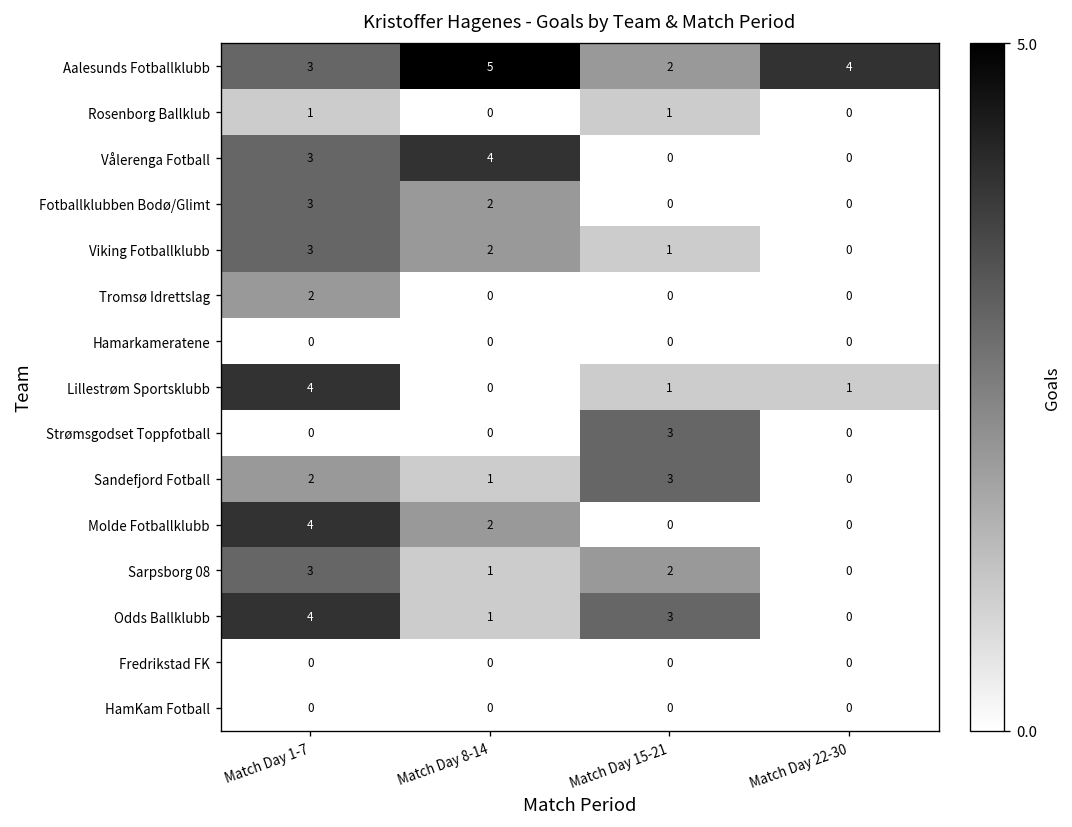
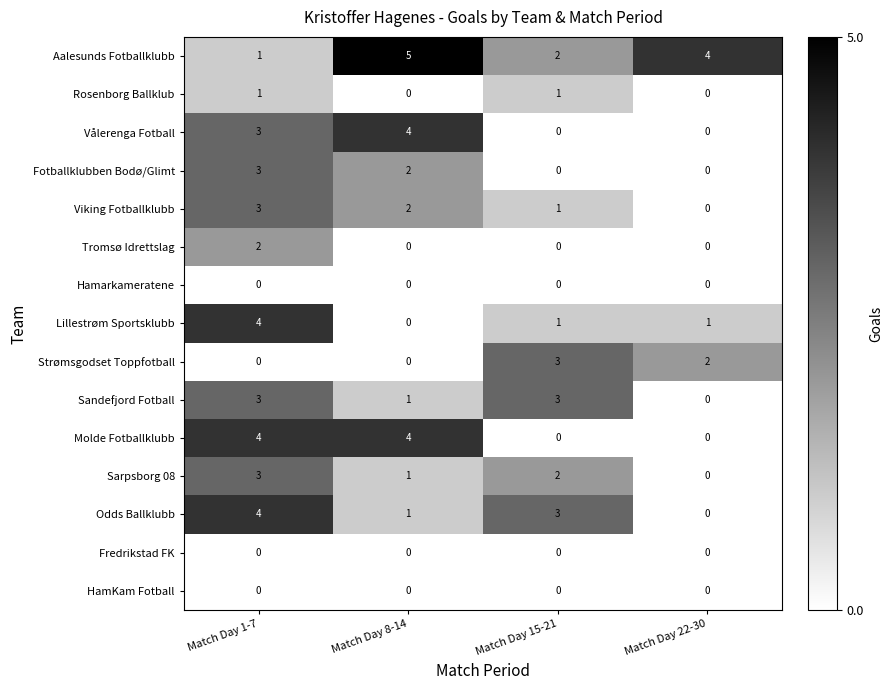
  {
    "Aalesunds Fotballklubb": {
-     "Match Day 1-7": 3,
+     "Match Day 1-7": 1,
      "Match Day 8-14": 5,
      "Match Day 15-21": 2,
      "Match Day 22-30": 4
    },
    "Rosenborg Ballklub": {
      "Match Day 1-7": 1,
      "Match Day 8-14": 0,
      "Match Day 15-21": 1,
      "Match Day 22-30": 0
    },
    "Vålerenga Fotball": {
      "Match Day 1-7": 3,
      "Match Day 8-14": 4,
      "Match Day 15-21": 0,
      "Match Day 22-30": 0
    },
    "Fotballklubben Bodø/Glimt": {
      "Match Day 1-7": 3,
      "Match Day 8-14": 2,
      "Match Day 15-21": 0,
      "Match Day 22-30": 0
    },
    "Viking Fotballklubb": {
      "Match Day 1-7": 3,
      "Match Day 8-14": 2,
      "Match Day 15-21": 1,
      "Match Day 22-30": 0
    },
    "Tromsø Idrettslag": {
      "Match Day 1-7": 2,
      "Match Day 8-14": 0,
      "Match Day 15-21": 0,
      "Match Day 22-30": 0
    },
    "Hamarkameratene": {
      "Match Day 1-7": 0,
      "Match Day 8-14": 0,
      "Match Day 15-21": 0,
      "Match Day 22-30": 0
    },
    "Lillestrøm Sportsklubb": {
      "Match Day 1-7": 4,
      "Match Day 8-14": 0,
      "Match Day 15-21": 1,
      "Match Day 22-30": 1
    },
    "Strømsgodset Toppfotball": {
      "Match Day 1-7": 0,
      "Match Day 8-14": 0,
      "Match Day 15-21": 3,
-     "Match Day 22-30": 0
+     "Match Day 22-30": 2
    },
    "Sandefjord Fotball": {
-     "Match Day 1-7": 2,
+     "Match Day 1-7": 3,
      "Match Day 8-14": 1,
      "Match Day 15-21": 3,
      "Match Day 22-30": 0
    },
    "Molde Fotballklubb": {
      "Match Day 1-7": 4,
-     "Match Day 8-14": 2,
+     "Match Day 8-14": 4,
      "Match Day 15-21": 0,
      "Match Day 22-30": 0
    },
    "Sarpsborg 08": {
      "Match Day 1-7": 3,
      "Match Day 8-14": 1,
      "Match Day 15-21": 2,
      "Match Day 22-30": 0
    },
    "Odds Ballklubb": {
      "Match Day 1-7": 4,
      "Match Day 8-14": 1,
      "Match Day 15-21": 3,
      "Match Day 22-30": 0
    },
    "Fredrikstad FK": {
      "Match Day 1-7": 0,
      "Match Day 8-14": 0,
      "Match Day 15-21": 0,
      "Match Day 22-30": 0
    },
    "HamKam Fotball": {
      "Match Day 1-7": 0,
      "Match Day 8-14": 0,
      "Match Day 15-21": 0,
      "Match Day 22-30": 0
    }
  }
